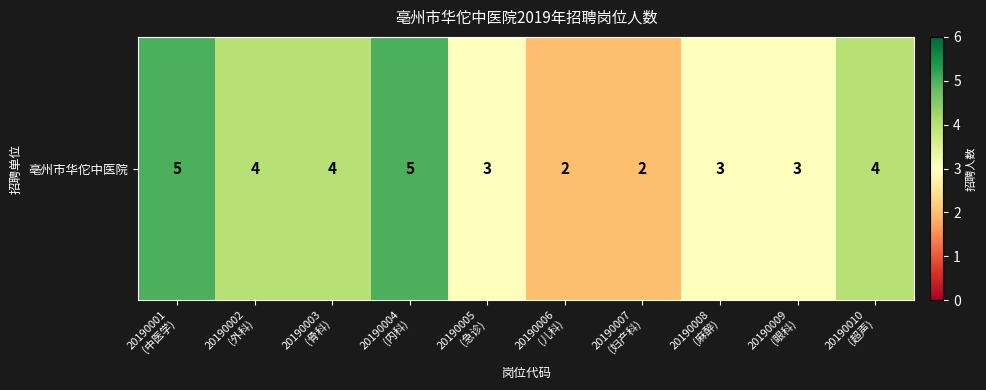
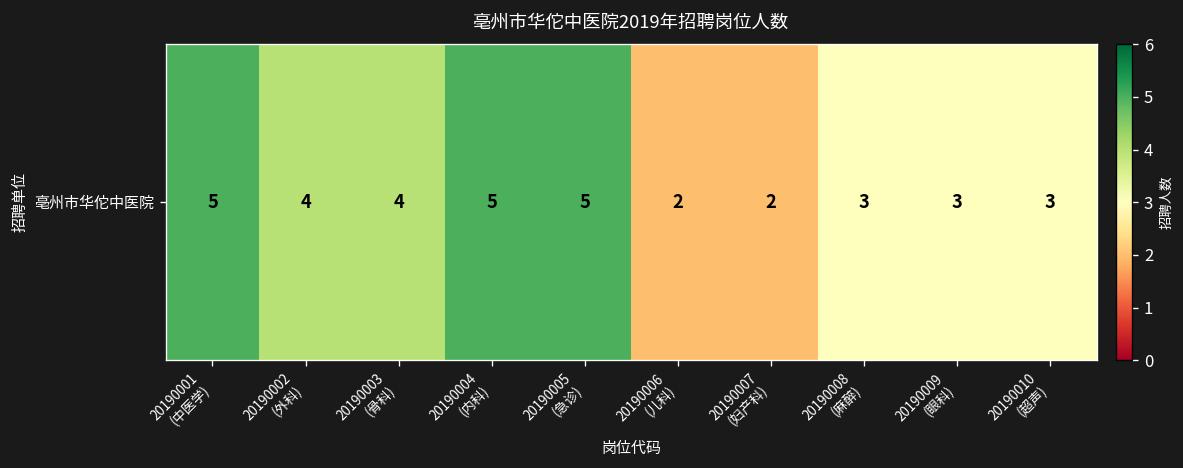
  {
    "亳州市华佗中医院": {
      "20190001 (中医学)": 5,
      "20190002 (外科)": 4,
      "20190003 (骨科)": 4,
      "20190004 (内科)": 5,
-     "20190005 (急诊)": 3,
+     "20190005 (急诊)": 5,
      "20190006 (儿科)": 2,
      "20190007 (妇产科)": 2,
      "20190008 (麻醉)": 3,
      "20190009 (眼科)": 3,
-     "20190010 (超声)": 4
+     "20190010 (超声)": 3
    }
  }
